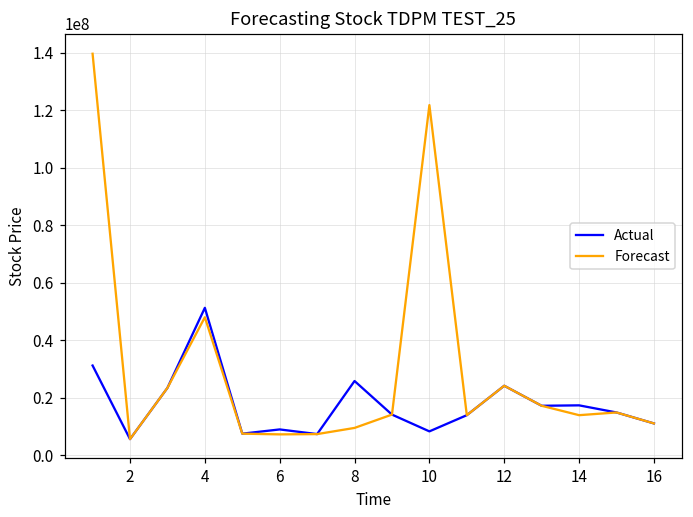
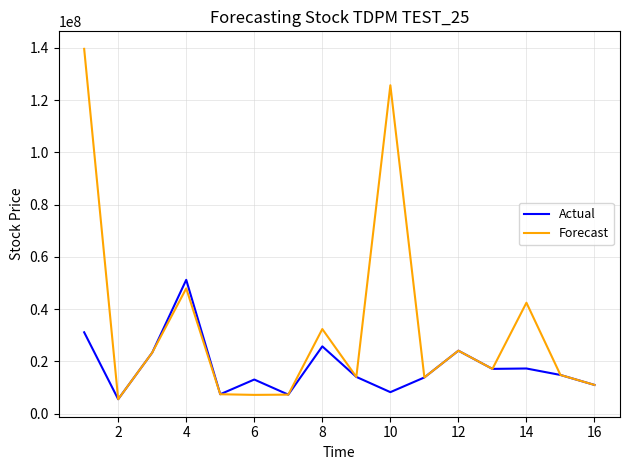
  {
    "Actual": {
      "4": 51000000,
-     "6": 9000000,
+     "6": 13000000,
      "8": 26000000,
      "10": 8000000,
      "14": 17000000
    },
    "Forecast": {
      "4": 48000000,
      "6": 7000000,
-     "8": 9000000,
-     "10": 122000000,
-     "14": 14000000
+     "8": 32000000,
+     "10": 126000000,
+     "14": 42000000
    }
  }
